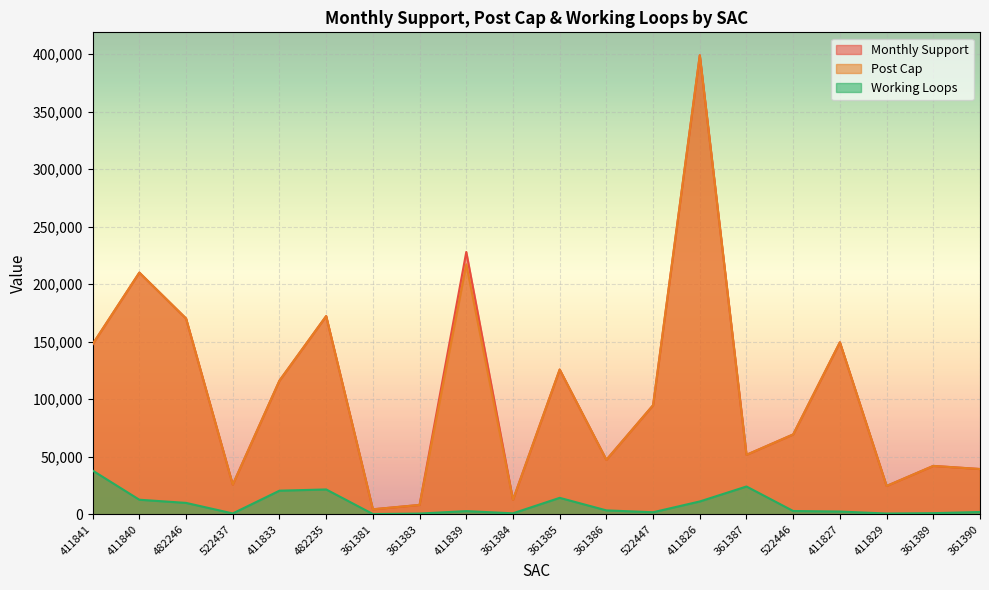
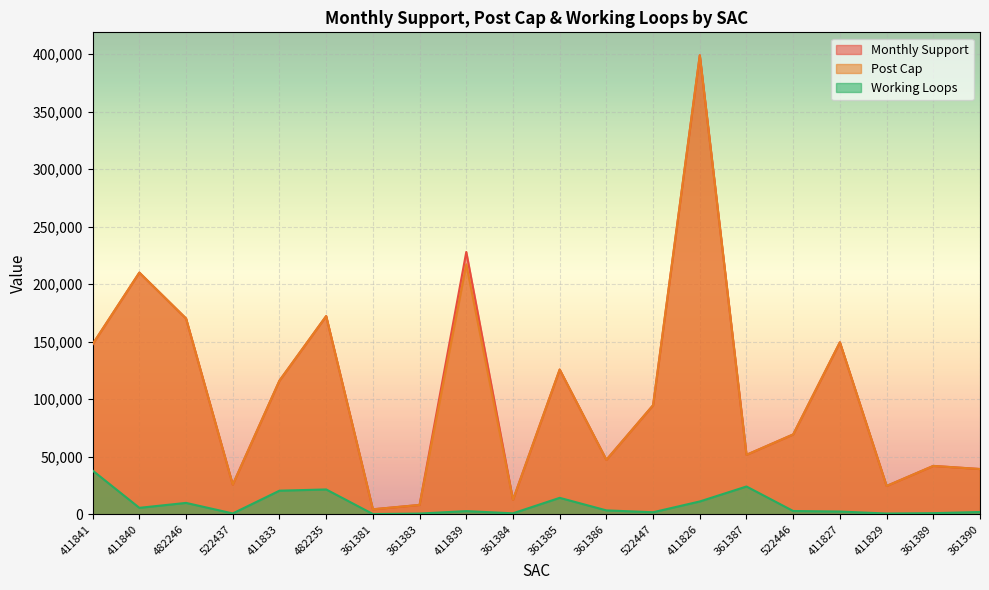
  {
    "Working Loops": {
      "411841": "38,000",
-     "411840": "13,000",
+     "411840": "6,000",
      "482246": "10,000",
      "522437": "1,000",
      "411833": "20,000",
      "482235": "22,000",
      "361381": "0",
      "361383": "1,000",
      "411839": "3,000",
      "361384": "1,000",
      "361385": "14,000",
      "361386": "3,000",
      "522447": "2,000",
      "411826": "11,000",
      "361387": "24,000",
      "522446": "3,000",
      "411827": "2,000",
      "411829": "1,000",
      "361389": "1,000",
      "361390": "2,000"
    }
  }
